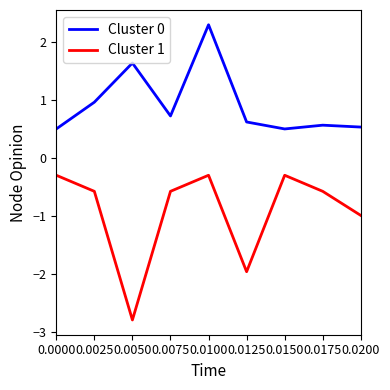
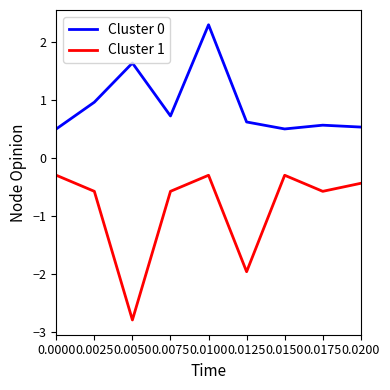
  {
    "Cluster 0": {
      "0.0000": 0.5,
      "0.0025": 1.0,
      "0.0075": 0.7,
      "0.0100": 2.3,
      "0.0125": 0.6,
      "0.0150": 0.5,
      "0.0175": 0.6,
      "0.0200": 0.5
    },
    "Cluster 1": {
      "0.0000": -0.3,
      "0.0025": -0.6,
      "0.0050": -2.8,
      "0.0075": -0.6,
      "0.0100": -0.3,
      "0.0125": -2.0,
      "0.0150": -0.3,
      "0.0175": -0.6,
-     "0.0200": -1.0
+     "0.0200": -0.4
    }
  }
